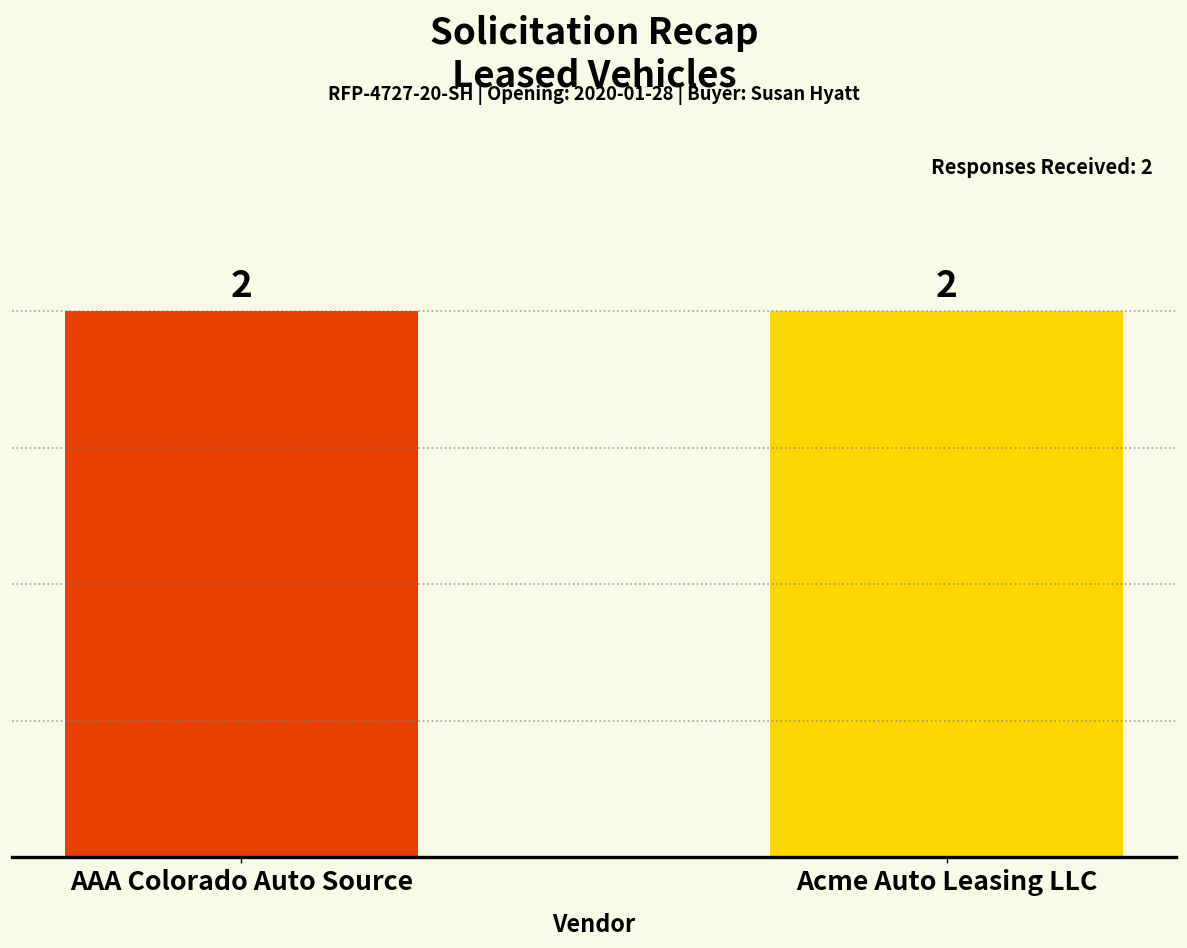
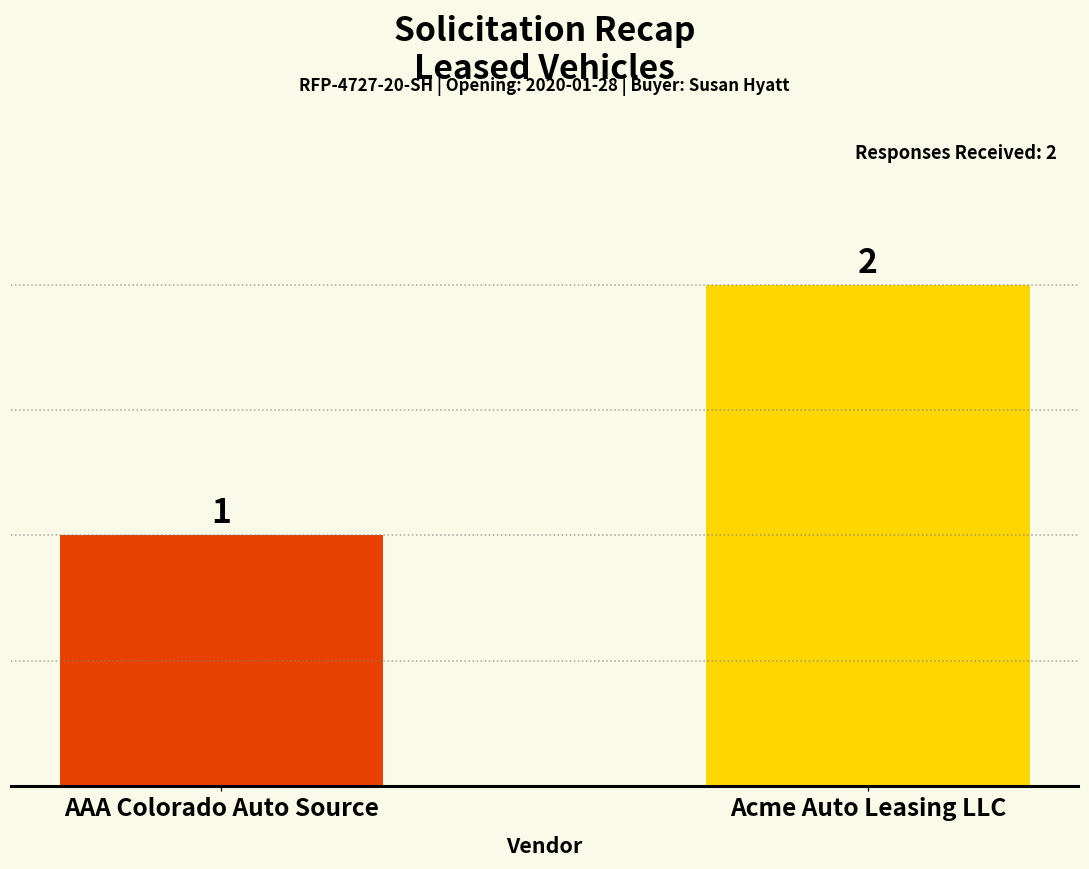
  {
-   "AAA Colorado Auto Source": 2,
+   "AAA Colorado Auto Source": 1,
    "Acme Auto Leasing LLC": 2
  }
